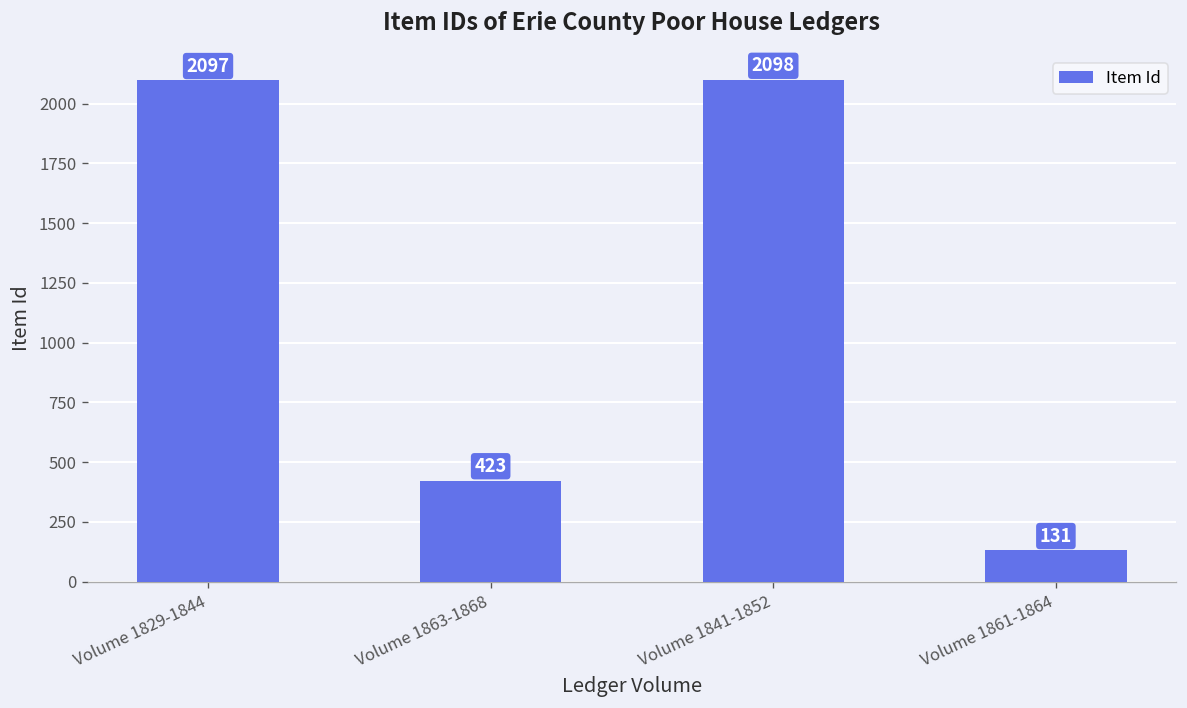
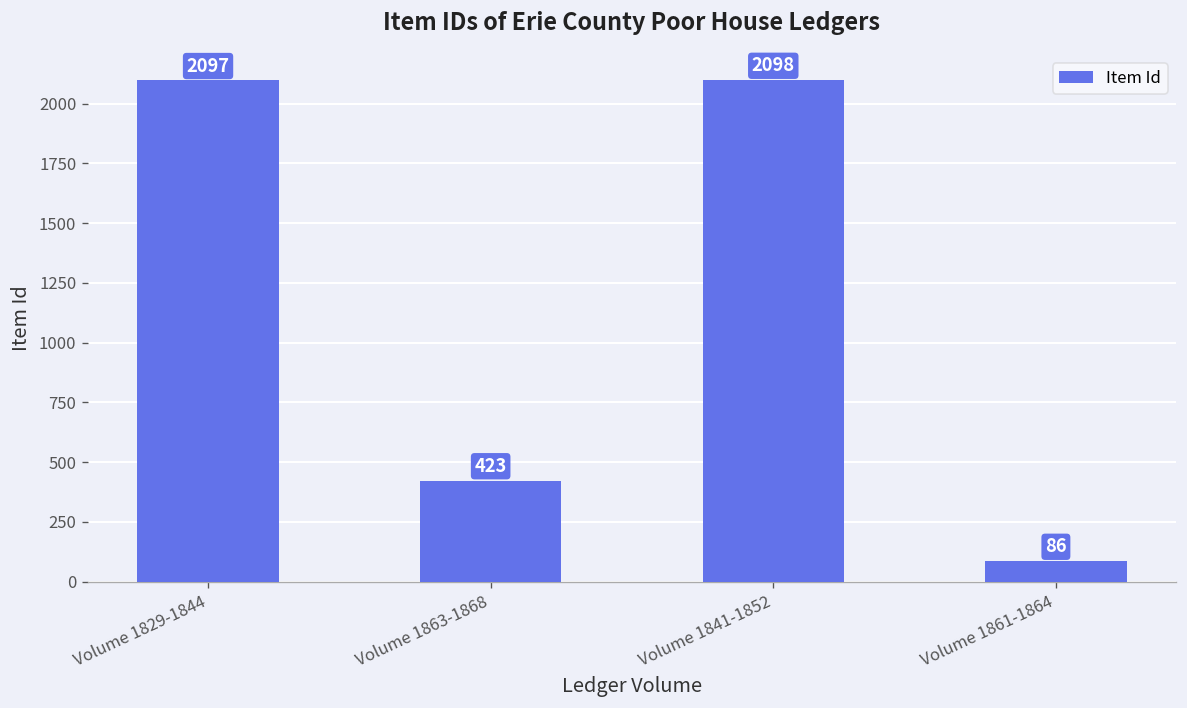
  {
-   "Volume 1861-1864": 131
+   "Volume 1861-1864": 86
  }
